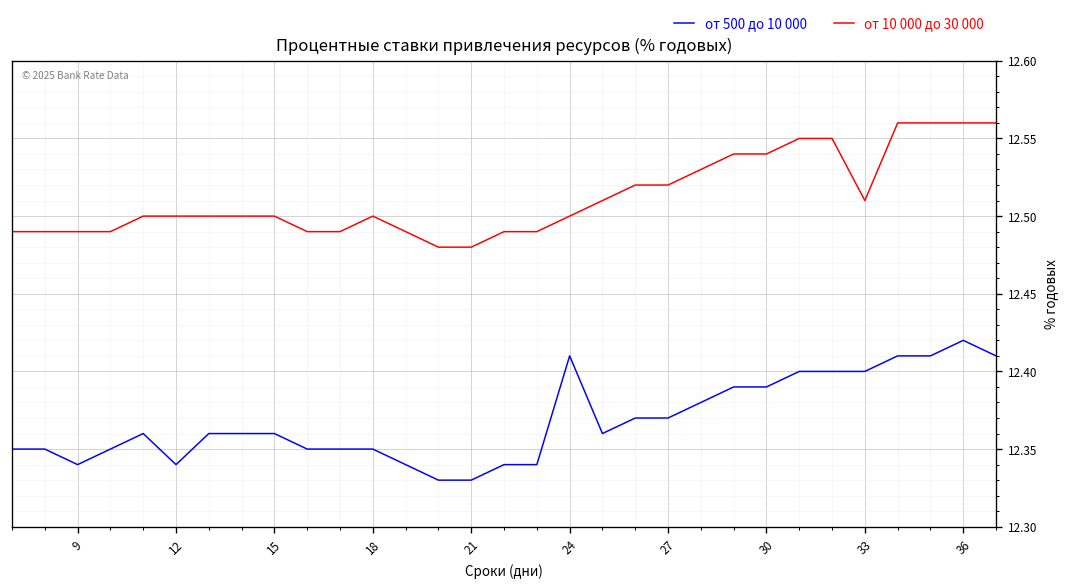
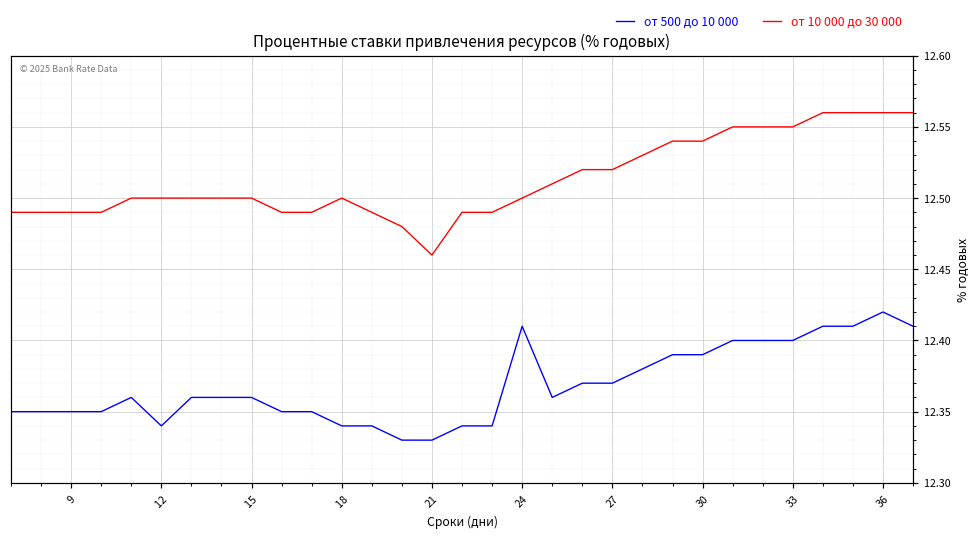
  {
    "от 500 до 10 000": {
-     "9": 12.34,
+     "9": 12.35,
      "12": 12.34,
      "15": 12.36,
-     "18": 12.35,
+     "18": 12.34,
      "21": 12.33,
      "24": 12.41,
      "27": 12.37,
      "30": 12.39,
      "33": 12.40,
      "36": 12.42
    },
    "от 10 000 до 30 000": {
      "9": 12.49,
      "12": 12.50,
      "15": 12.50,
      "18": 12.50,
-     "21": 12.48,
+     "21": 12.46,
      "24": 12.50,
      "27": 12.52,
      "30": 12.54,
-     "33": 12.51,
+     "33": 12.55,
      "36": 12.56
    }
  }
